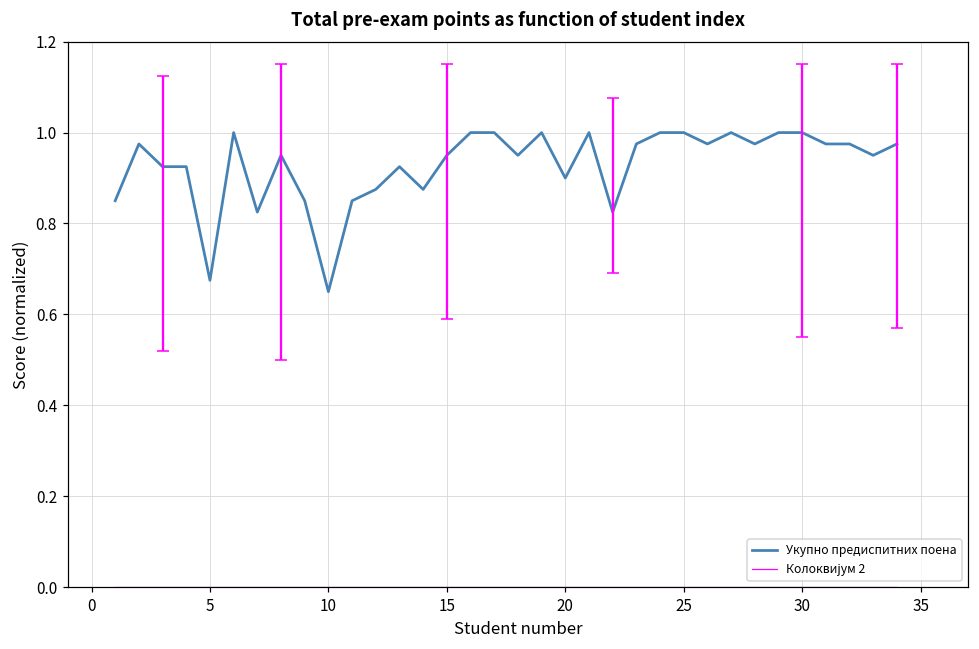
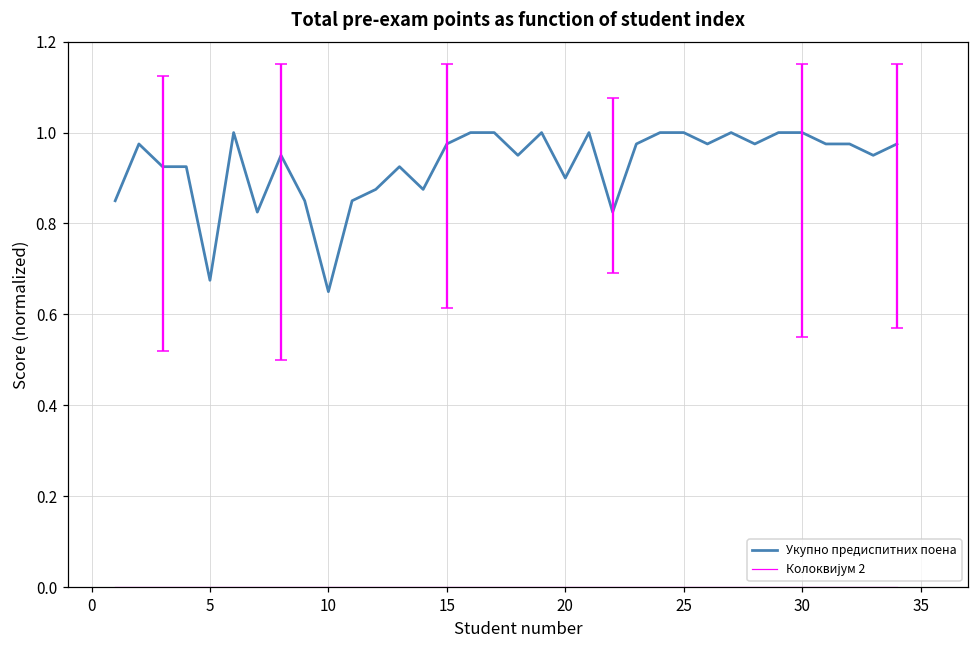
  {
    "Укупно предиспитних поена": {
      "5": 0.68,
      "10": 0.65,
-     "15": 0.95,
+     "15": 0.98,
      "20": 0.90,
      "25": 1.00,
      "30": 1.00
    }
  }
